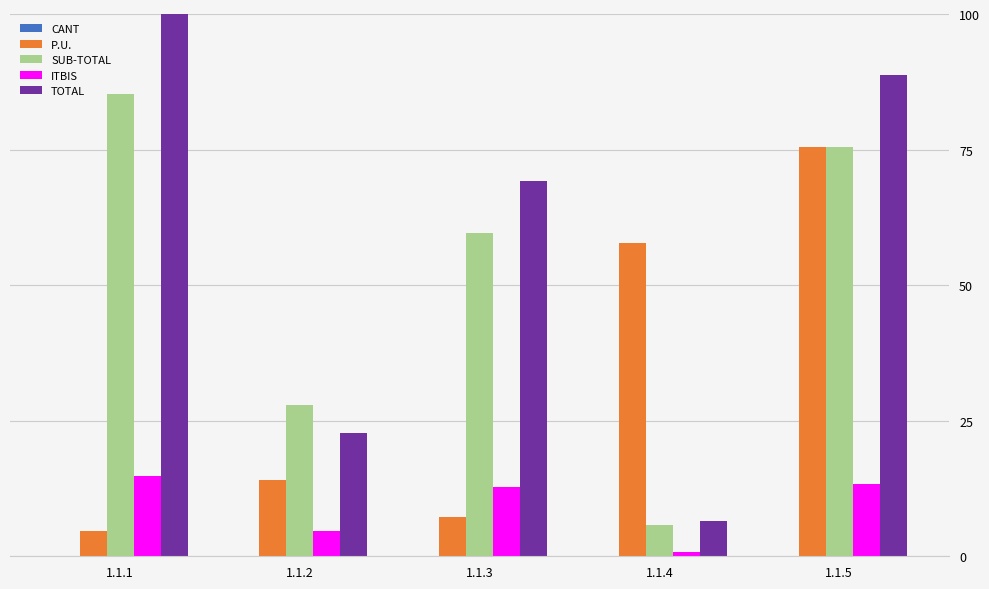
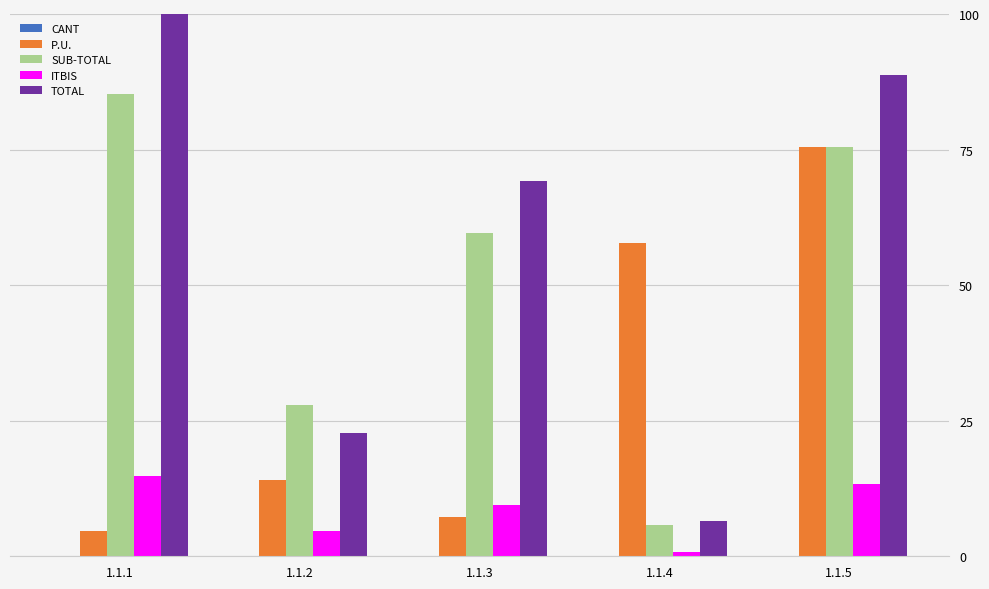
  {
    "P.U.": {
      "1.1.1": 5,
      "1.1.2": 14,
      "1.1.3": 7,
      "1.1.4": 58,
      "1.1.5": 75
    },
    "SUB-TOTAL": {
      "1.1.1": 85,
      "1.1.2": 28,
      "1.1.3": 60,
      "1.1.4": 6,
      "1.1.5": 75
    },
    "ITBIS": {
      "1.1.1": 15,
      "1.1.2": 5,
-     "1.1.3": 13,
+     "1.1.3": 10,
      "1.1.4": 1,
      "1.1.5": 13
    },
    "TOTAL": {
      "1.1.1": 100,
      "1.1.2": 23,
      "1.1.3": 69,
      "1.1.4": 7,
      "1.1.5": 89
    }
  }
